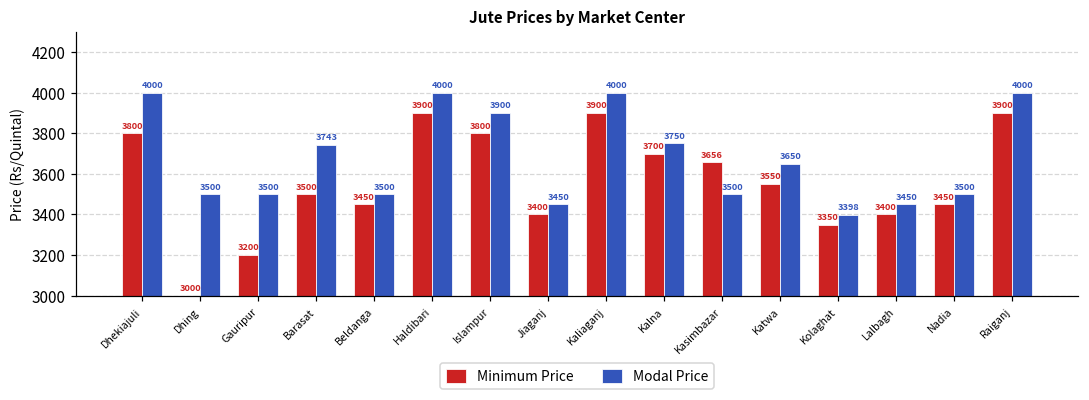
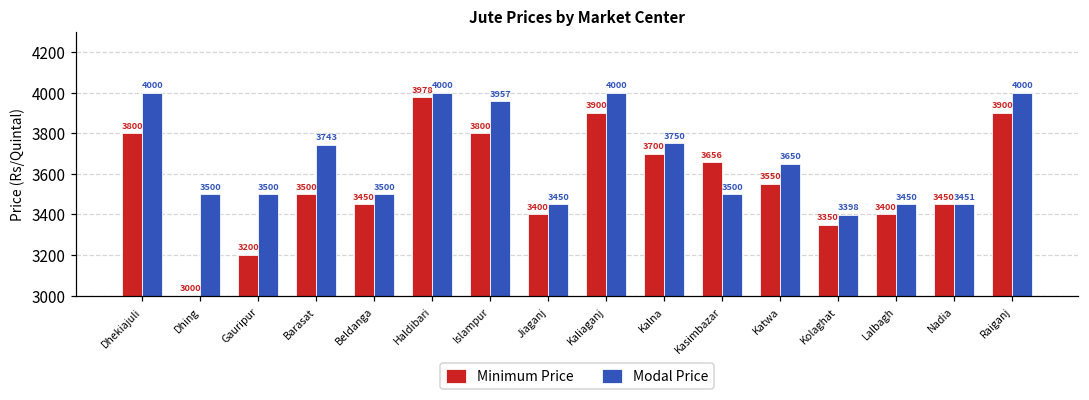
  {
    "Minimum Price": {
      "Dhekiajuli": 3800,
      "Dhing": 3000,
      "Gauripur": 3200,
      "Barasat": 3500,
      "Beldanga": 3450,
-     "Haldibari": 3900,
+     "Haldibari": 3978,
      "Islampur": 3800,
      "Jiaganj": 3400,
      "Kaliaganj": 3900,
      "Kalna": 3700,
      "Kasimbazar": 3656,
      "Katwa": 3550,
      "Kolaghat": 3350,
      "Lalbagh": 3400,
      "Nadia": 3450,
      "Raiganj": 3900
    },
    "Modal Price": {
      "Dhekiajuli": 4000,
      "Dhing": 3500,
      "Gauripur": 3500,
      "Barasat": 3743,
      "Beldanga": 3500,
      "Haldibari": 4000,
-     "Islampur": 3900,
+     "Islampur": 3957,
      "Jiaganj": 3450,
      "Kaliaganj": 4000,
      "Kalna": 3750,
      "Kasimbazar": 3500,
      "Katwa": 3650,
      "Kolaghat": 3398,
      "Lalbagh": 3450,
-     "Nadia": 3500,
+     "Nadia": 3451,
      "Raiganj": 4000
    }
  }
